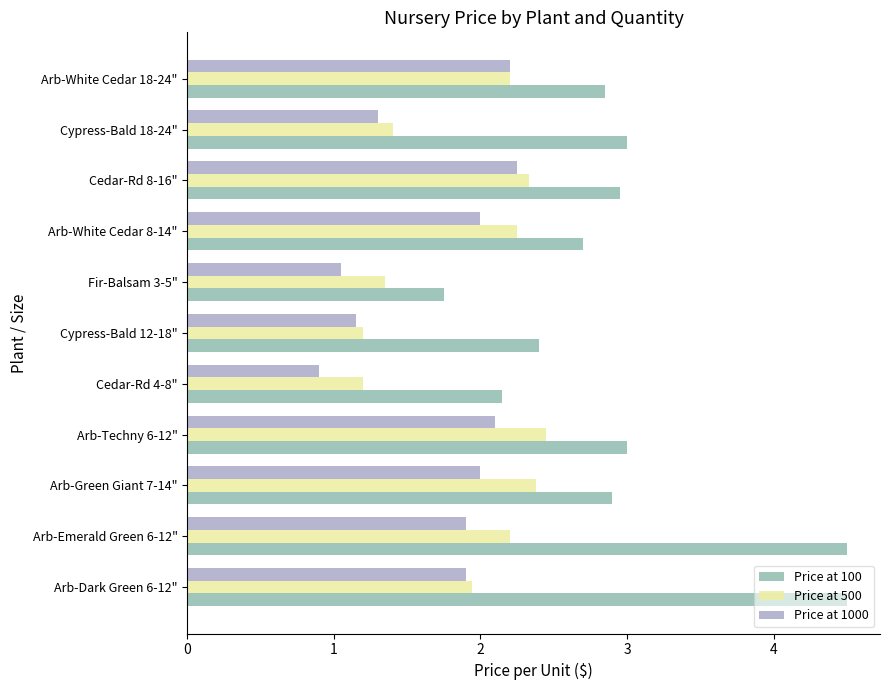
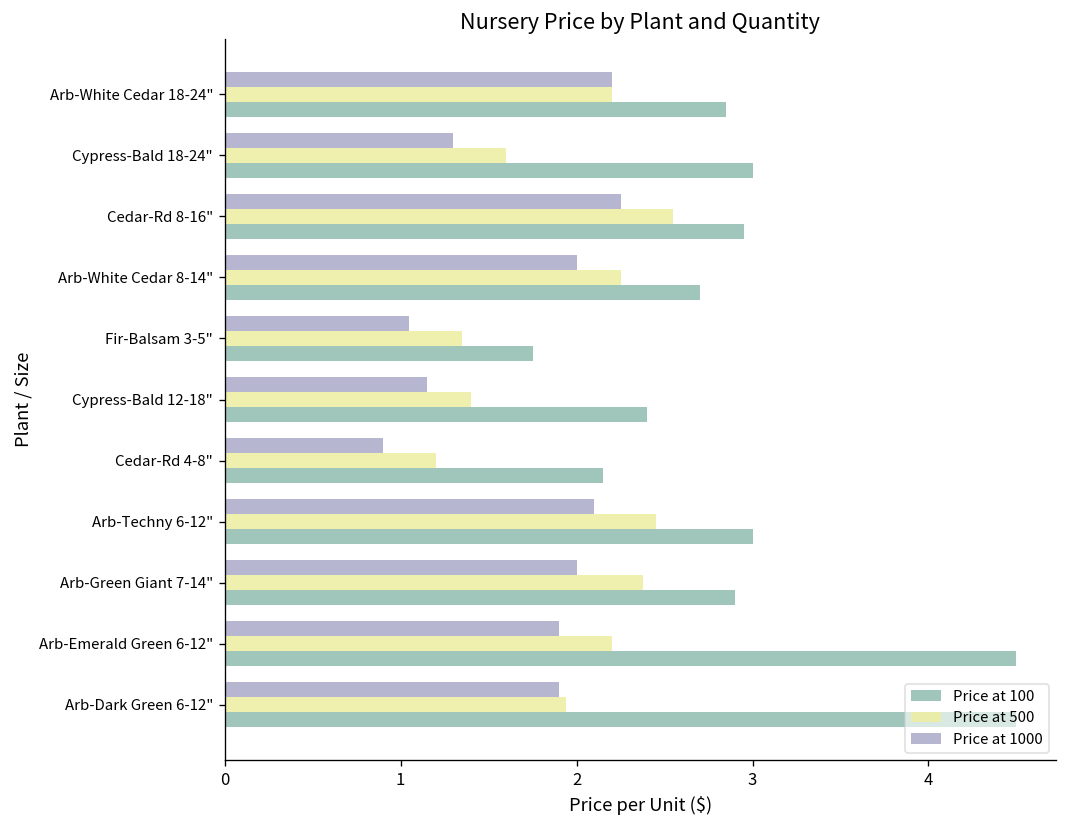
  {
    "Price at 500": {
      "Arb-White Cedar 18-24\"": 2.20,
-     "Cypress-Bald 18-24\"": 1.4,
-     "Cedar-Rd 8-16\"": 2.33,
+     "Cypress-Bald 18-24\"": 1.6,
+     "Cedar-Rd 8-16\"": 2.55,
      "Arb-White Cedar 8-14\"": 2.25,
      "Fir-Balsam 3-5\"": 1.35,
-     "Cypress-Bald 12-18\"": 1.2,
+     "Cypress-Bald 12-18\"": 1.4,
      "Cedar-Rd 4-8\"": 1.20,
      "Arb-Techny 6-12\"": 2.45,
      "Arb-Green Giant 7-14\"": 2.38,
      "Arb-Emerald Green 6-12\"": 2.20,
      "Arb-Dark Green 6-12\"": 1.94
    }
  }
